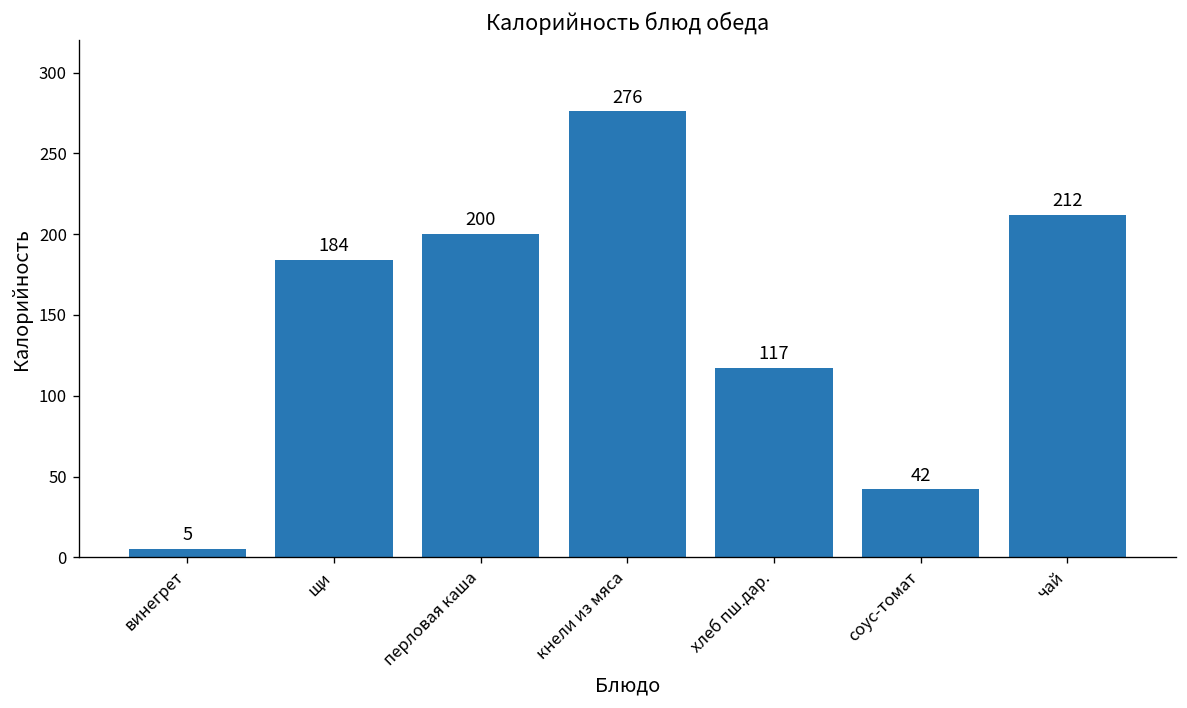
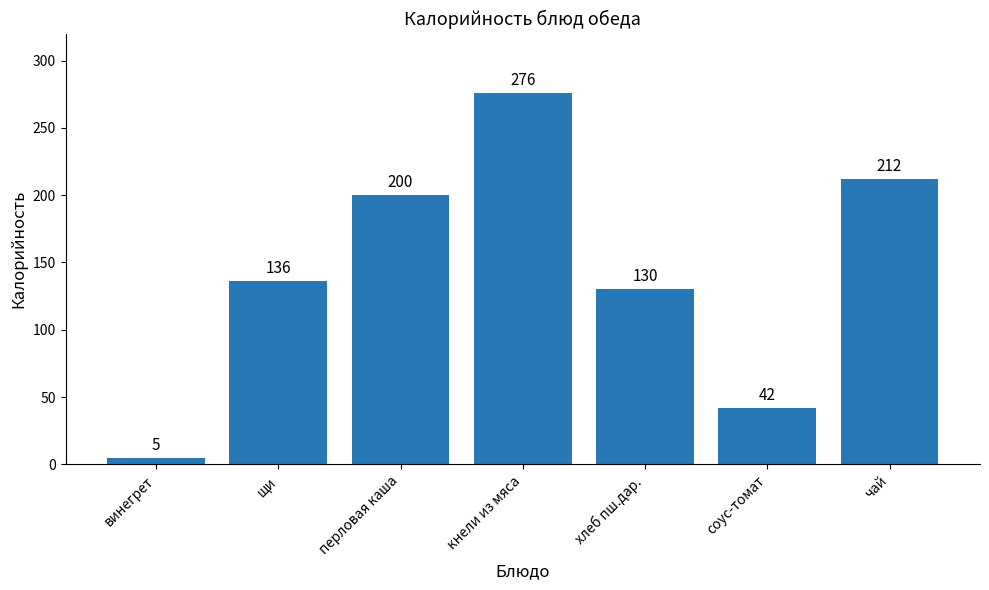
  {
    "винегрет": 5,
-   "щи": 184,
+   "щи": 136,
    "перловая каша": 200,
    "кнели из мяса": 276,
-   "хлеб пш.дар.": 117,
+   "хлеб пш.дар.": 130,
    "соус-томат": 42,
    "чай": 212
  }
